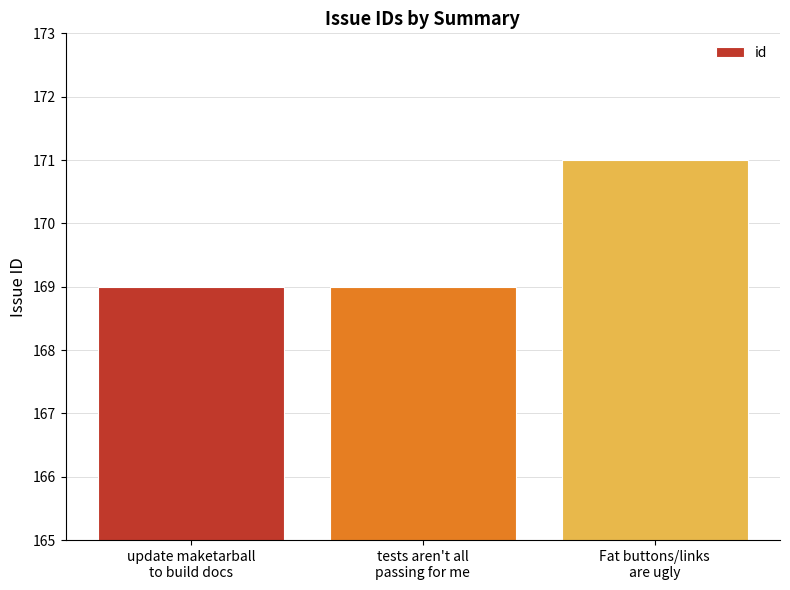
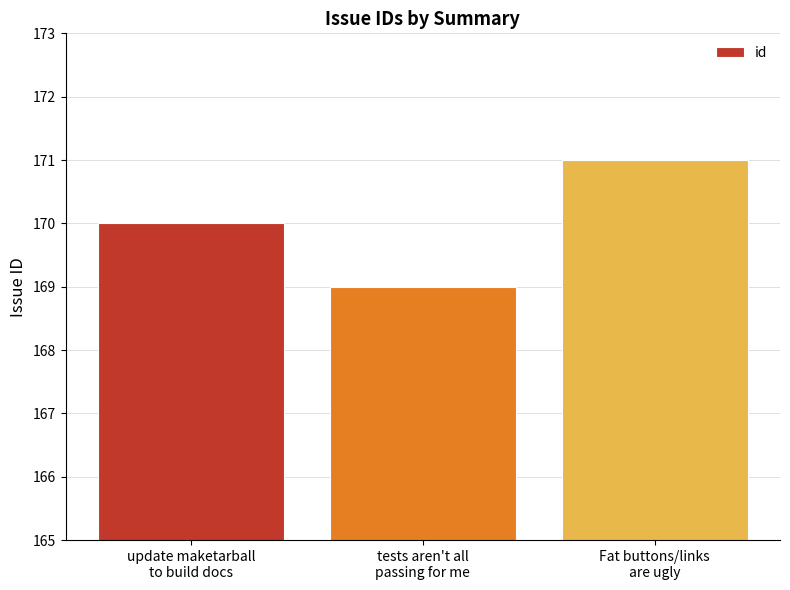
  {
-   "update maketarball to build docs": 169,
+   "update maketarball to build docs": 170,
    "tests aren't all passing for me": 169,
    "Fat buttons/links are ugly": 171
  }
